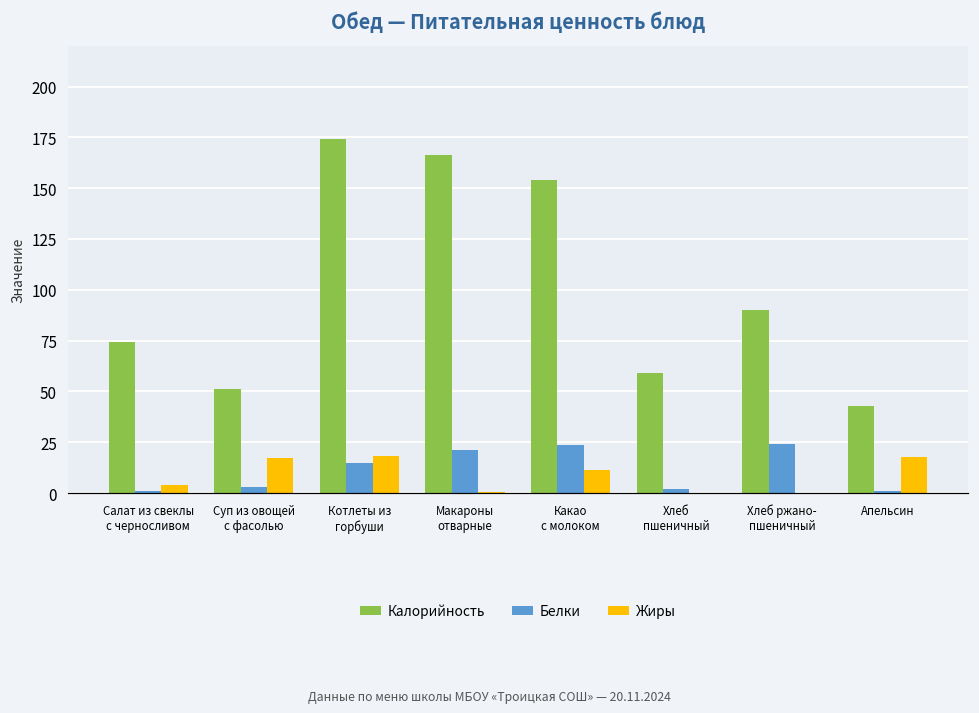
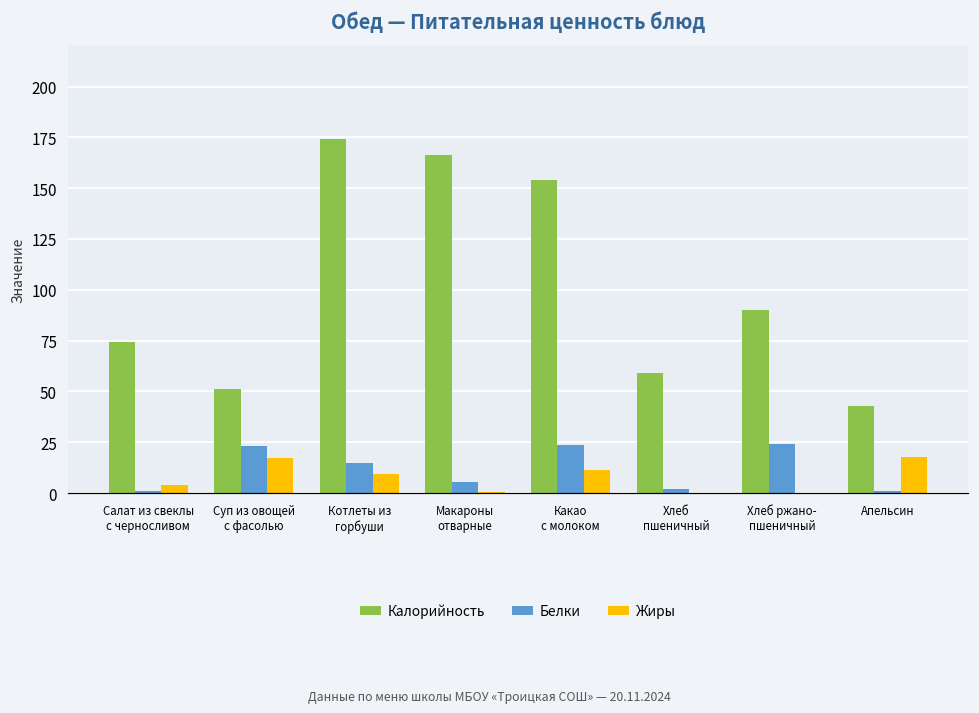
  {
    "Калорийность": {
      "Салат из свеклы с черносливом": 74,
      "Суп из овощей с фасолью": 51,
      "Котлеты из горбуши": 174,
      "Макароны отварные": 166,
      "Какао с молоком": 154,
      "Хлеб пшеничный": 59,
      "Хлеб ржано- пшеничный": 90,
      "Апельсин": 43
    },
    "Белки": {
-     "Суп из овощей с фасолью": 3,
+     "Суп из овощей с фасолью": 23,
      "Котлеты из горбуши": 15,
-     "Макароны отварные": 21,
+     "Макароны отварные": 6,
      "Какао с молоком": 24,
      "Хлеб пшеничный": 2,
      "Хлеб ржано- пшеничный": 24
    },
    "Жиры": {
      "Салат из свеклы с черносливом": 4,
      "Суп из овощей с фасолью": 17,
-     "Котлеты из горбуши": 18,
+     "Котлеты из горбуши": 9,
      "Какао с молоком": 11,
      "Хлеб пшеничный": 0,
      "Хлеб ржано- пшеничный": 0,
      "Апельсин": 18
    }
  }
